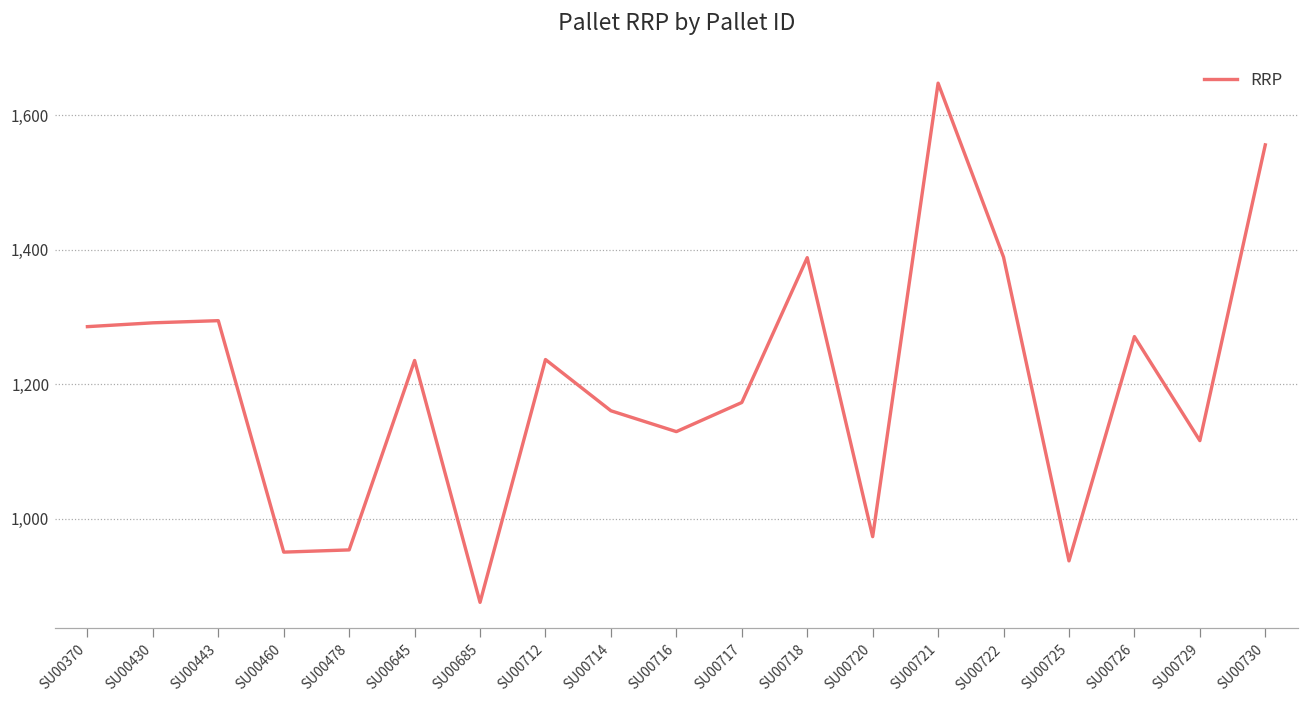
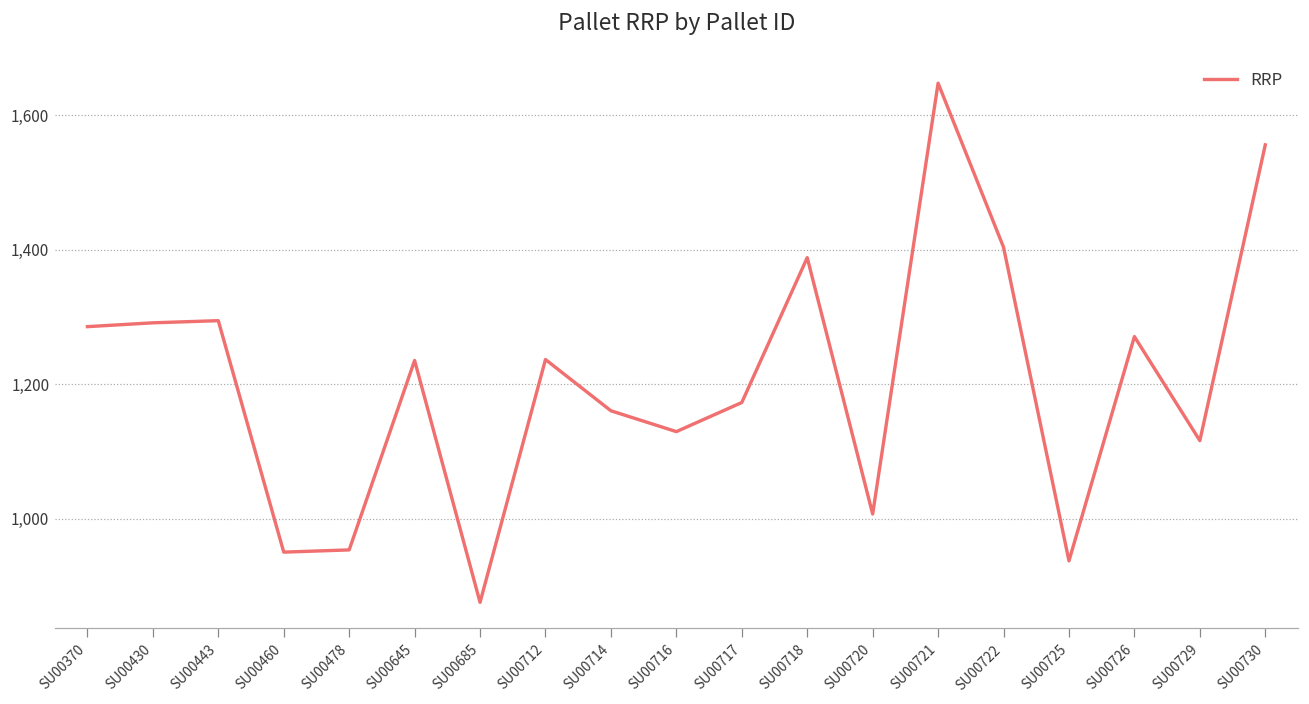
  {
    "SU00370": "1,290",
    "SU00430": "1,290",
    "SU00443": "1,290",
    "SU00460": "950",
    "SU00478": "950",
    "SU00645": "1,240",
    "SU00685": "880",
    "SU00712": "1,240",
    "SU00714": "1,160",
    "SU00716": "1,130",
    "SU00717": "1,170",
    "SU00718": "1,390",
-   "SU00720": "970",
+   "SU00720": "1,010",
    "SU00721": "1,650",
-   "SU00722": "1,390",
+   "SU00722": "1,400",
    "SU00725": "940",
    "SU00726": "1,270",
    "SU00729": "1,120",
    "SU00730": "1,560"
  }
